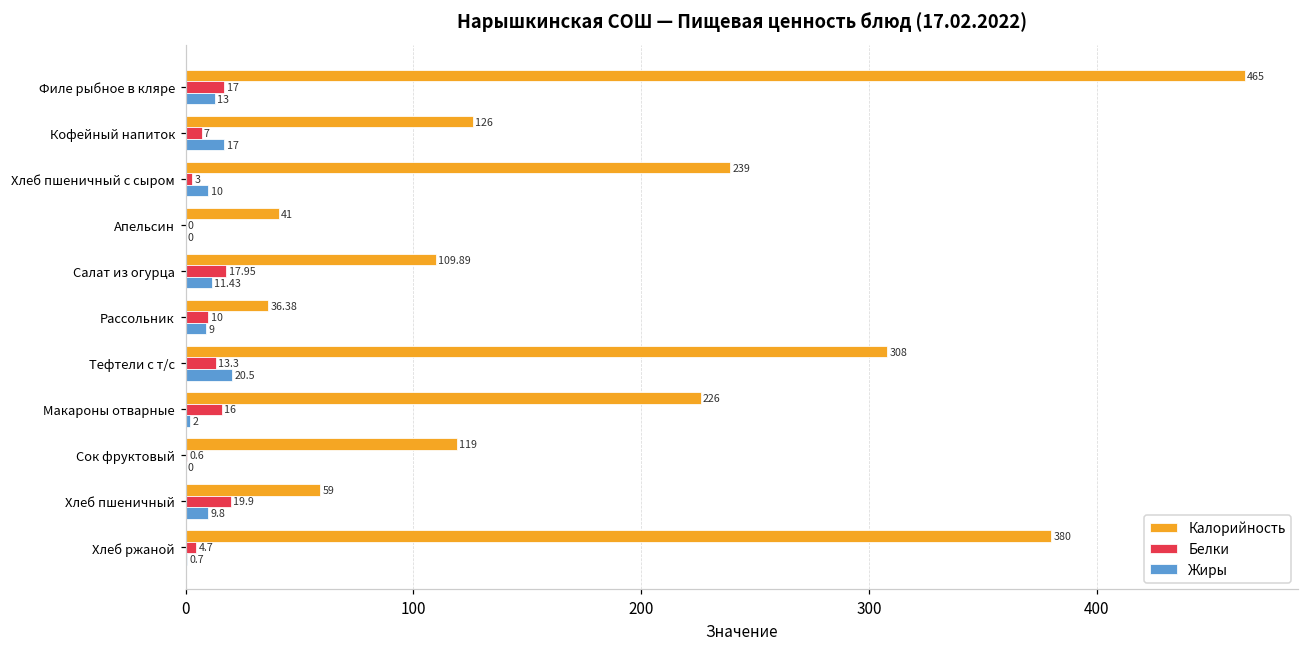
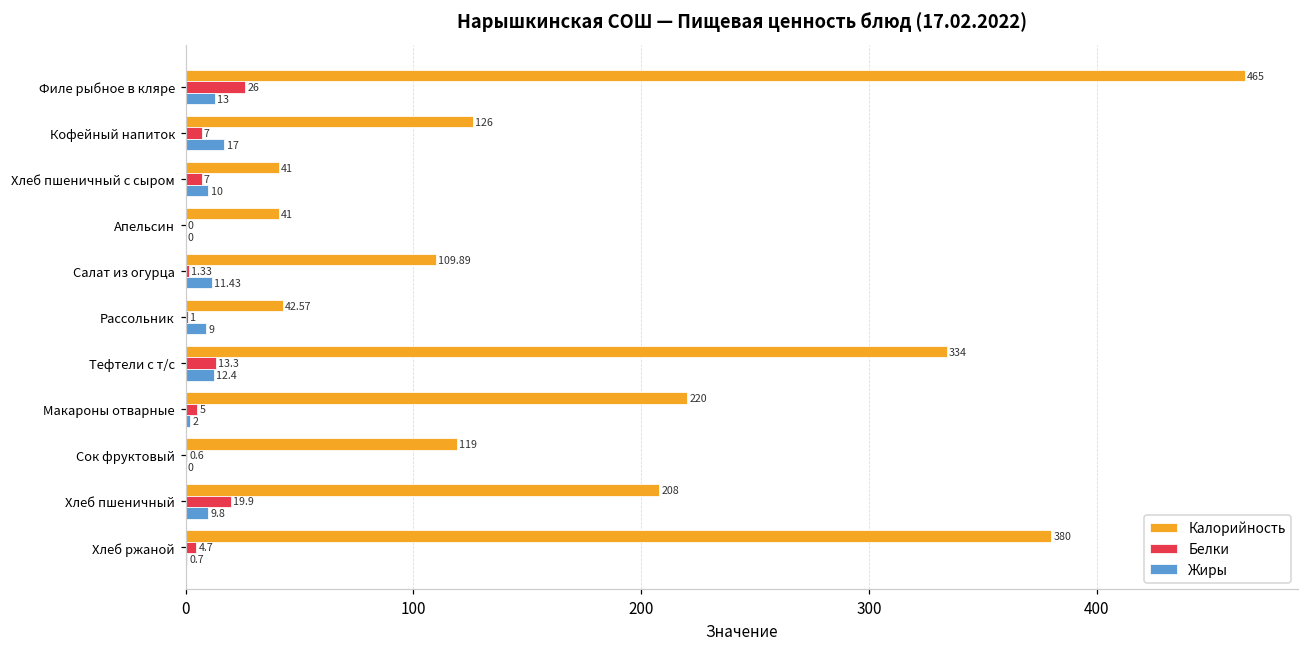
  {
    "Калорийность": {
      "Филе рыбное в кляре": 465,
      "Кофейный напиток": 126,
-     "Хлеб пшеничный с сыром": 239,
+     "Хлеб пшеничный с сыром": 41,
      "Апельсин": 41,
      "Салат из огурца": 109.89,
-     "Рассольник": 36.38,
-     "Тефтели с т/с": 308,
-     "Макароны отварные": 226,
+     "Рассольник": 42.57,
+     "Тефтели с т/с": 334,
+     "Макароны отварные": 220,
      "Сок фруктовый": 119,
-     "Хлеб пшеничный": 59,
+     "Хлеб пшеничный": 208,
      "Хлеб ржаной": 380
    },
    "Белки": {
-     "Филе рыбное в кляре": 17,
+     "Филе рыбное в кляре": 26,
      "Кофейный напиток": 7,
-     "Хлеб пшеничный с сыром": 3,
+     "Хлеб пшеничный с сыром": 7,
      "Апельсин": 0,
-     "Салат из огурца": 17.95,
-     "Рассольник": 10,
+     "Салат из огурца": 1.33,
+     "Рассольник": 1,
      "Тефтели с т/с": 13.3,
-     "Макароны отварные": 16,
+     "Макароны отварные": 5,
      "Сок фруктовый": 0.6,
      "Хлеб пшеничный": 19.9,
      "Хлеб ржаной": 4.7
    },
    "Жиры": {
      "Филе рыбное в кляре": 13,
      "Кофейный напиток": 17,
      "Хлеб пшеничный с сыром": 10,
      "Апельсин": 0,
      "Салат из огурца": 11.43,
      "Рассольник": 9,
-     "Тефтели с т/с": 20.5,
+     "Тефтели с т/с": 12.4,
      "Макароны отварные": 2,
      "Сок фруктовый": 0,
      "Хлеб пшеничный": 9.8,
      "Хлеб ржаной": 0.7
    }
  }
